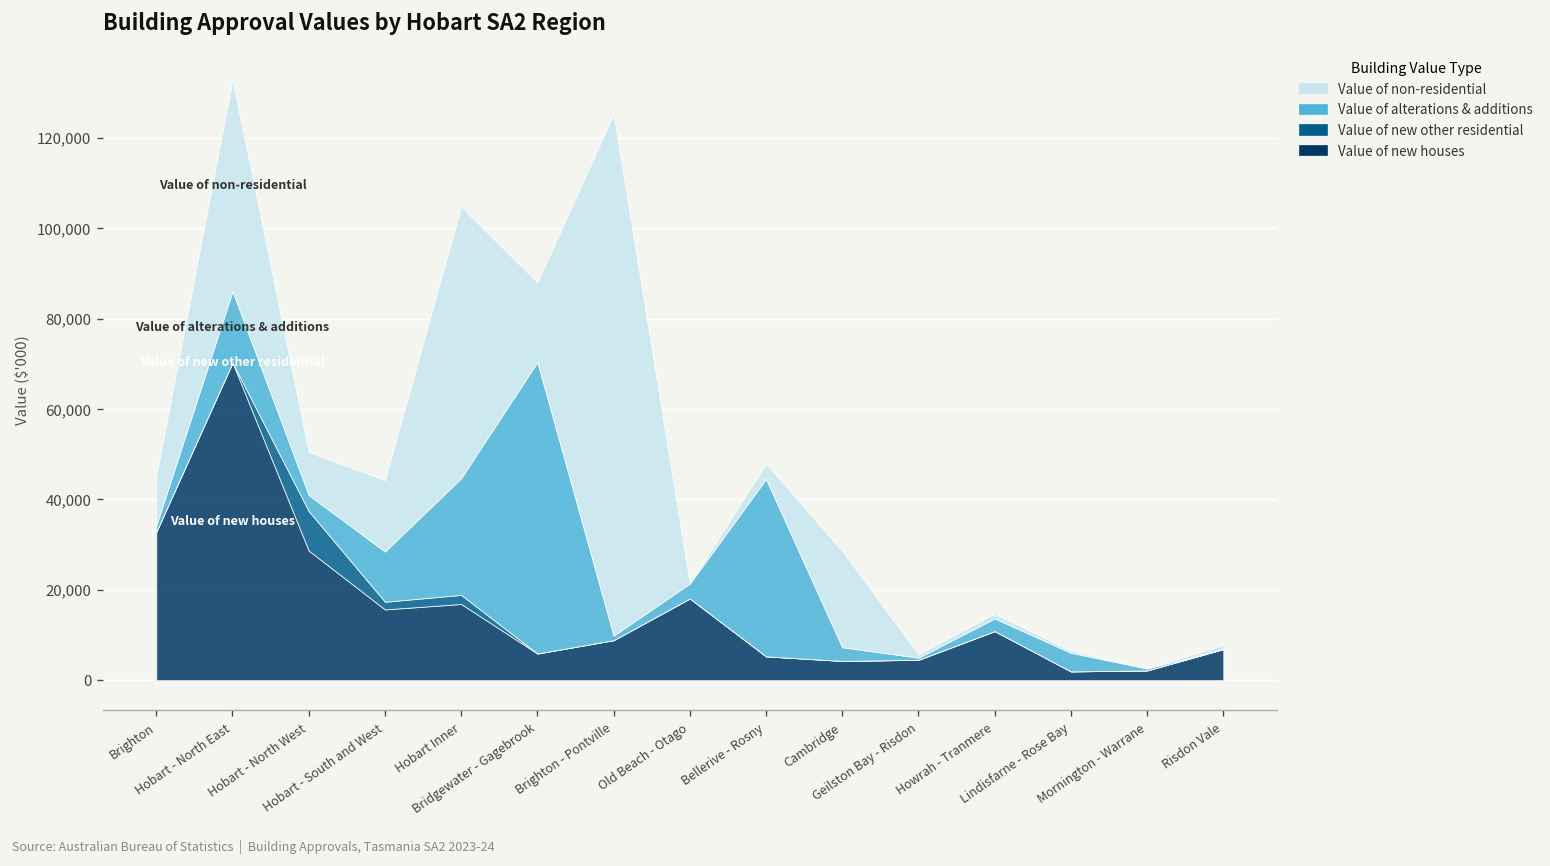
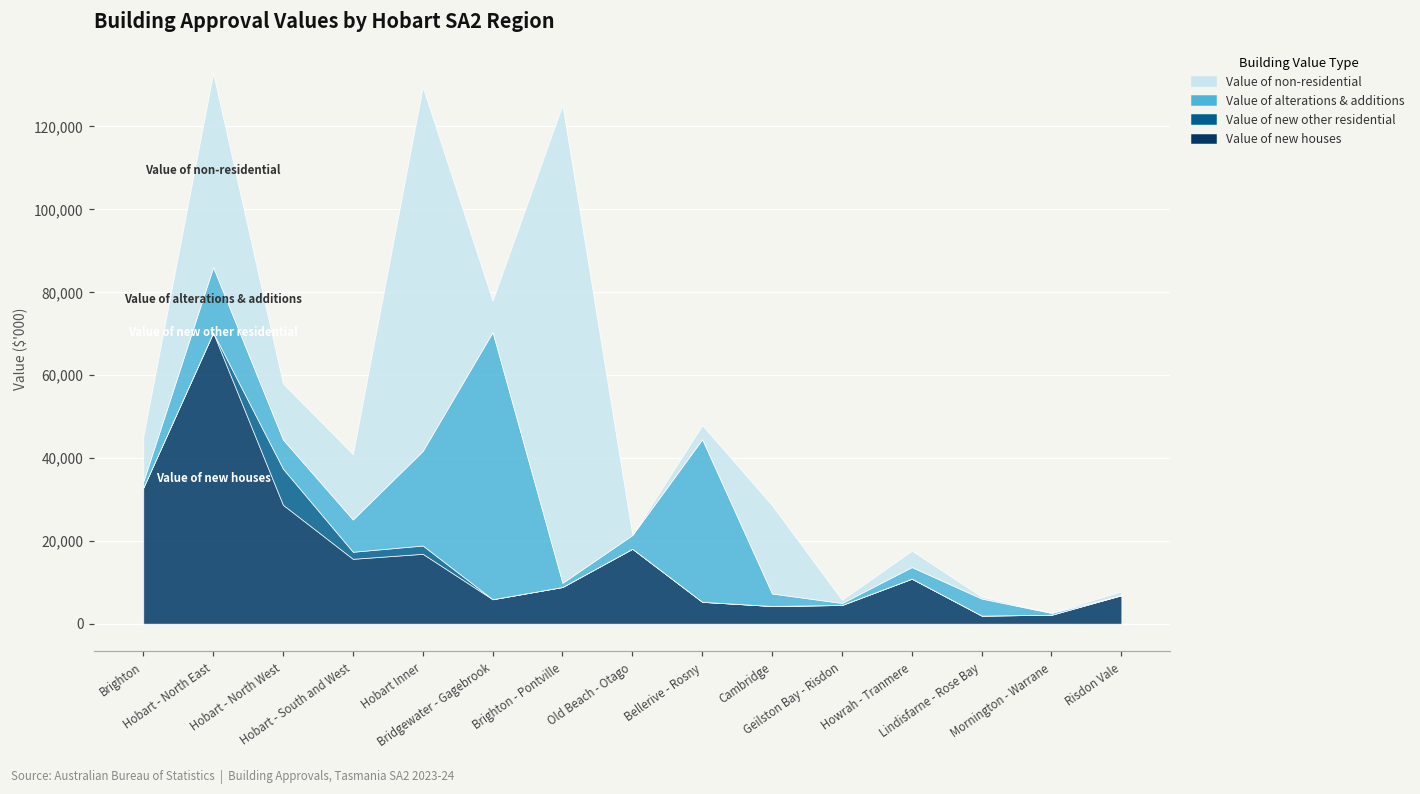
  {
    "Value of alterations & additions": {
      "Brighton": "1,000",
      "Hobart - North East": "16,000",
-     "Hobart - North West": "4,000",
-     "Hobart - South and West": "11,000",
-     "Hobart Inner": "26,000",
+     "Hobart - North West": "7,000",
+     "Hobart - South and West": "8,000",
+     "Hobart Inner": "23,000",
      "Bridgewater - Gagebrook": "64,000",
      "Brighton - Pontville": "1,000",
      "Bellerive - Rosny": "39,000",
      "Cambridge": "3,000",
      "Howrah - Tranmere": "3,000"
    },
    "Value of non-residential": {
      "Brighton": "11,000",
      "Hobart - North East": "47,000",
-     "Hobart - North West": "10,000",
+     "Hobart - North West": "14,000",
      "Hobart - South and West": "16,000",
-     "Hobart Inner": "60,000",
-     "Bridgewater - Gagebrook": "18,000",
+     "Hobart Inner": "88,000",
+     "Bridgewater - Gagebrook": "8,000",
      "Brighton - Pontville": "115,000",
      "Bellerive - Rosny": "3,000",
      "Cambridge": "21,000",
      "Geilston Bay - Risdon": "1,000",
-     "Howrah - Tranmere": "1,000",
+     "Howrah - Tranmere": "4,000",
      "Risdon Vale": "1,000"
    }
  }
